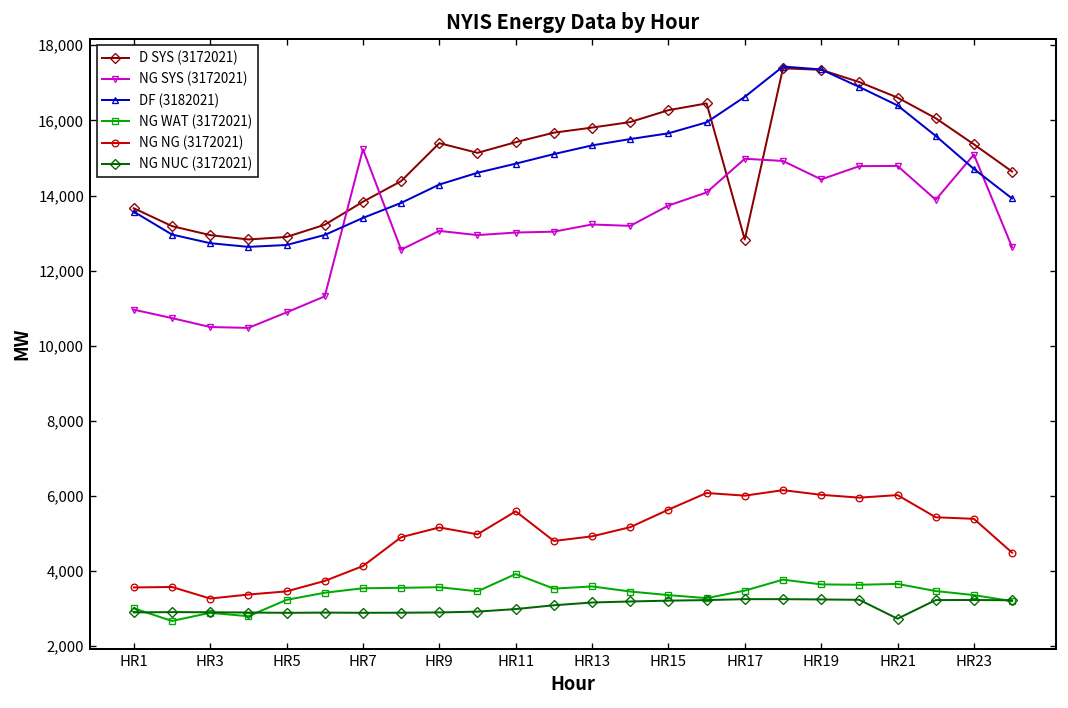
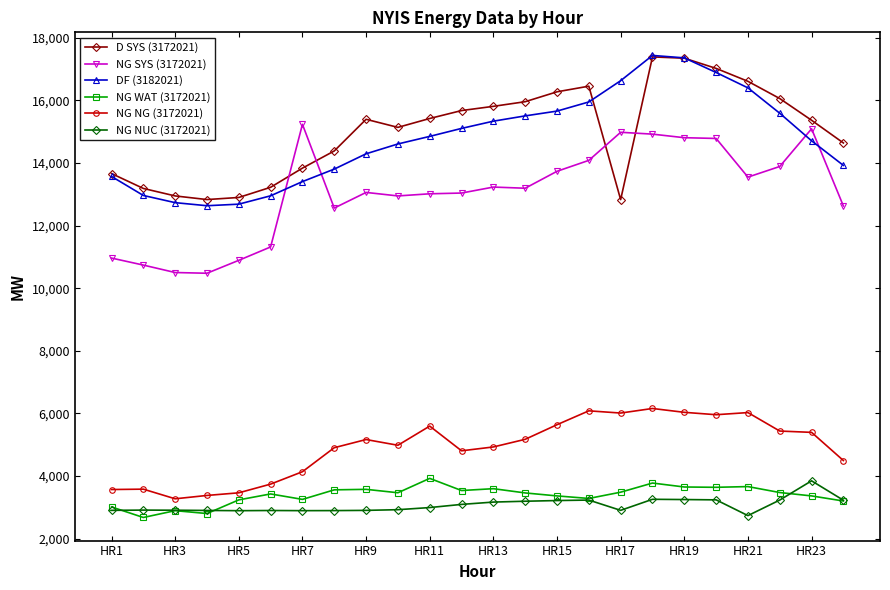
  {
    "D SYS (3172021)": {
      "HR1": "13,700",
      "HR3": "12,900",
      "HR5": "12,900",
      "HR7": "13,800",
      "HR9": "15,400",
      "HR11": "15,400",
      "HR13": "15,800",
      "HR15": "16,300",
      "HR17": "12,800",
      "HR21": "16,600",
      "HR23": "15,400"
    },
    "NG SYS (3172021)": {
      "HR1": "11,000",
      "HR3": "10,500",
      "HR5": "10,900",
      "HR7": "15,200",
      "HR9": "13,100",
      "HR11": "13,000",
      "HR13": "13,200",
      "HR15": "13,700",
      "HR17": "15,000",
-     "HR19": "14,400",
-     "HR21": "14,800",
+     "HR19": "14,800",
+     "HR21": "13,500",
      "HR23": "15,100"
    },
    "DF (3182021)": {
      "HR1": "13,600",
      "HR3": "12,700",
      "HR5": "12,700",
      "HR7": "13,400",
      "HR9": "14,300",
      "HR11": "14,800",
      "HR13": "15,300",
      "HR15": "15,700",
      "HR17": "16,600",
      "HR21": "16,400",
      "HR23": "14,700"
    },
    "NG WAT (3172021)": {
      "HR1": "3,000",
      "HR5": "3,200",
-     "HR7": "3,500",
+     "HR7": "3,300",
      "HR9": "3,600",
      "HR11": "3,900",
      "HR13": "3,600",
      "HR15": "3,400",
      "HR17": "3,500",
      "HR19": "3,600",
      "HR21": "3,700",
      "HR23": "3,400"
    },
    "NG NG (3172021)": {
      "HR1": "3,600",
      "HR3": "3,300",
      "HR5": "3,500",
      "HR7": "4,100",
      "HR9": "5,200",
      "HR11": "5,600",
      "HR13": "4,900",
      "HR15": "5,600",
      "HR17": "6,000",
      "HR19": "6,000",
      "HR21": "6,000",
      "HR23": "5,400"
    },
    "NG NUC (3172021)": {
      "HR1": "2,900",
      "HR5": "2,900",
      "HR7": "2,900",
      "HR9": "2,900",
      "HR11": "3,000",
      "HR13": "3,200",
      "HR15": "3,200",
-     "HR17": "3,300",
+     "HR17": "2,900",
      "HR19": "3,200",
      "HR21": "2,700",
-     "HR23": "3,200"
+     "HR23": "3,800"
    }
  }
